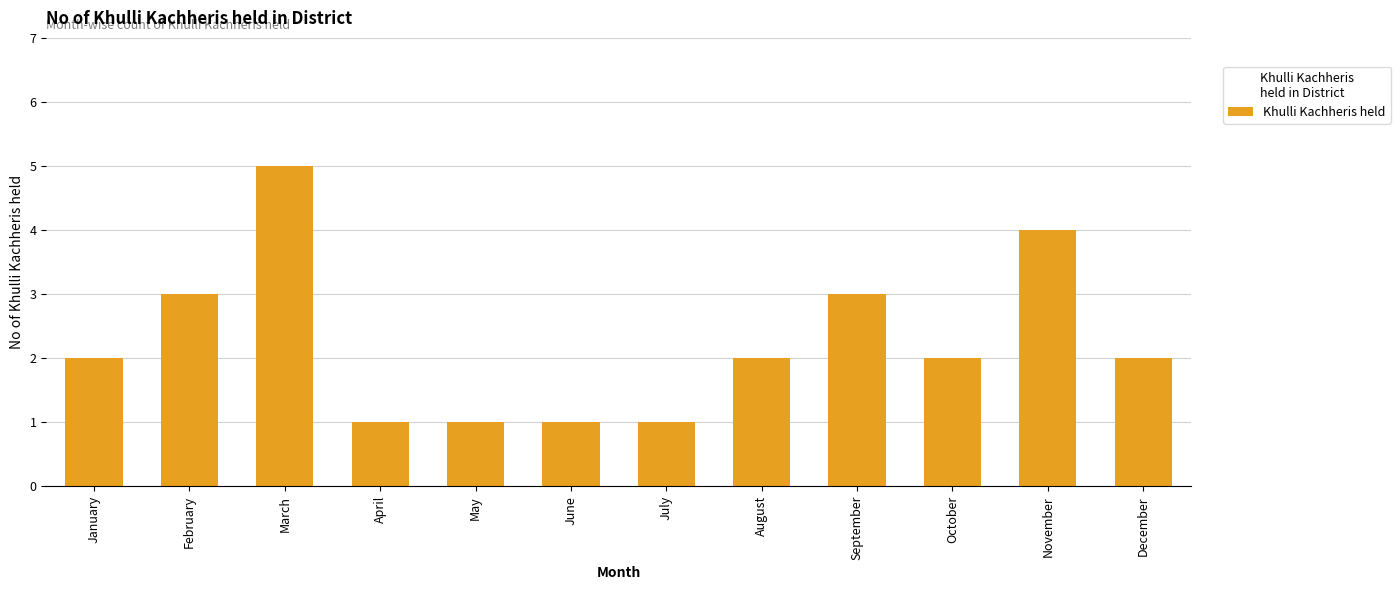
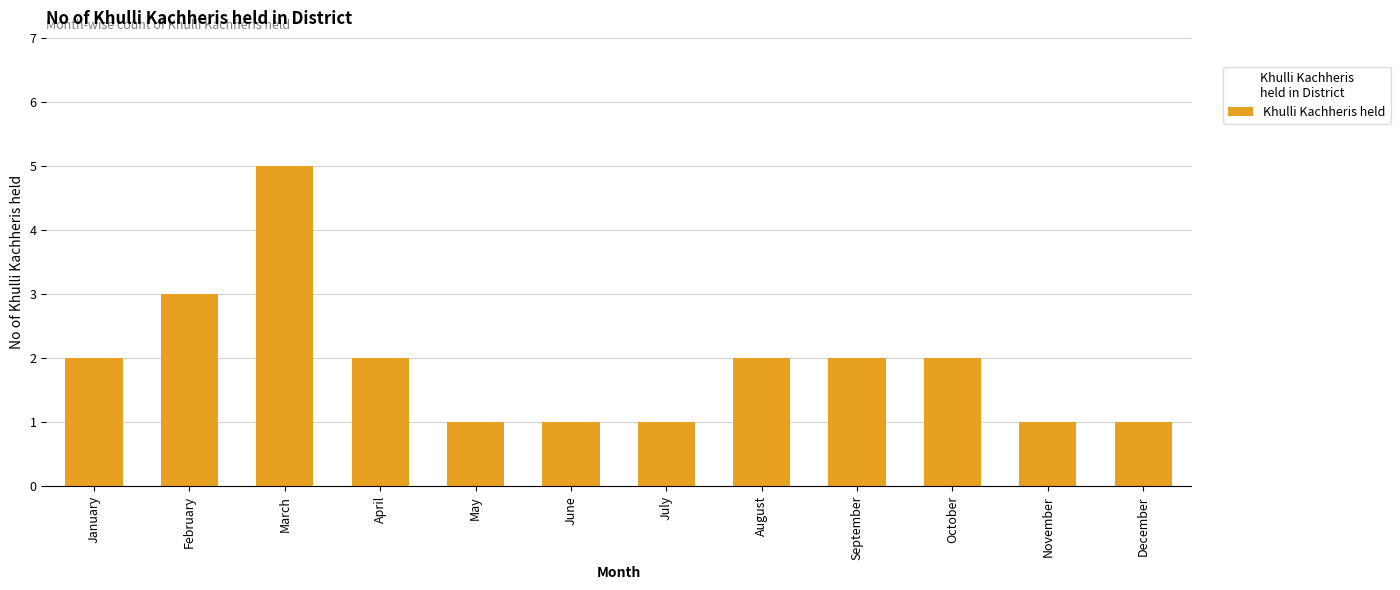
  {
    "January": 2,
    "February": 3,
    "March": 5,
-   "April": 1,
+   "April": 2,
    "May": 1,
    "June": 1,
    "July": 1,
    "August": 2,
-   "September": 3,
+   "September": 2,
    "October": 2,
-   "November": 4,
-   "December": 2
+   "November": 1,
+   "December": 1
  }
